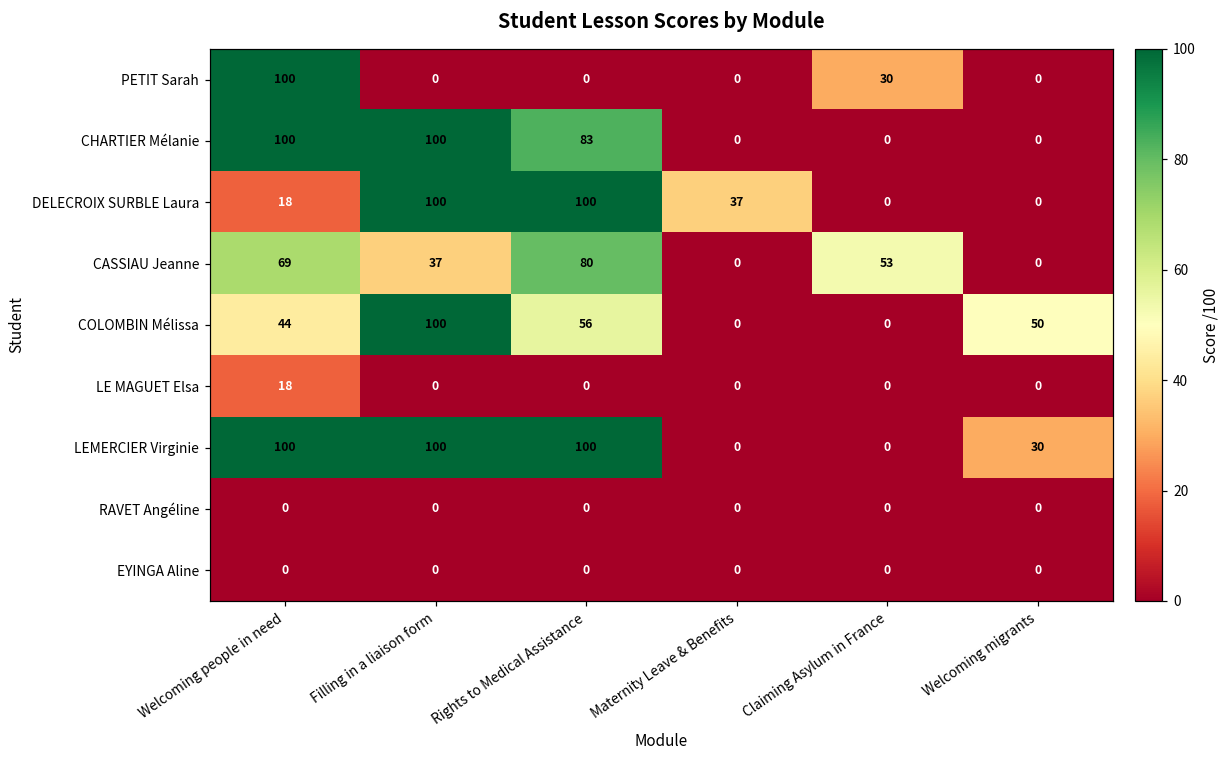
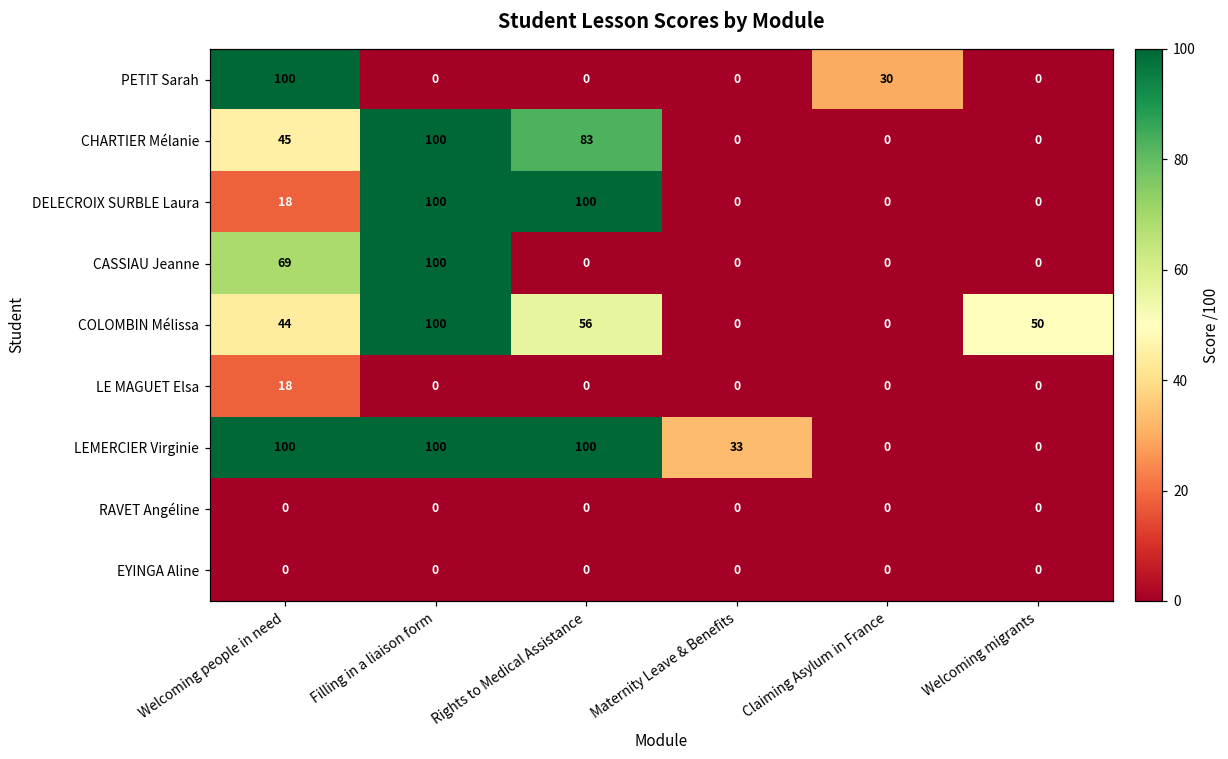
  {
    "PETIT Sarah": {
      "Welcoming people in need": 100,
      "Filling in a liaison form": 0,
      "Rights to Medical Assistance": 0,
      "Maternity Leave & Benefits": 0,
      "Claiming Asylum in France": 30,
      "Welcoming migrants": 0
    },
    "CHARTIER Mélanie": {
-     "Welcoming people in need": 100,
+     "Welcoming people in need": 45,
      "Filling in a liaison form": 100,
      "Rights to Medical Assistance": 83,
      "Maternity Leave & Benefits": 0,
      "Claiming Asylum in France": 0,
      "Welcoming migrants": 0
    },
    "DELECROIX SURBLE Laura": {
      "Welcoming people in need": 18,
      "Filling in a liaison form": 100,
      "Rights to Medical Assistance": 100,
-     "Maternity Leave & Benefits": 37,
+     "Maternity Leave & Benefits": 0,
      "Claiming Asylum in France": 0,
      "Welcoming migrants": 0
    },
    "CASSIAU Jeanne": {
      "Welcoming people in need": 69,
-     "Filling in a liaison form": 37,
-     "Rights to Medical Assistance": 80,
+     "Filling in a liaison form": 100,
+     "Rights to Medical Assistance": 0,
      "Maternity Leave & Benefits": 0,
-     "Claiming Asylum in France": 53,
+     "Claiming Asylum in France": 0,
      "Welcoming migrants": 0
    },
    "COLOMBIN Mélissa": {
      "Welcoming people in need": 44,
      "Filling in a liaison form": 100,
      "Rights to Medical Assistance": 56,
      "Maternity Leave & Benefits": 0,
      "Claiming Asylum in France": 0,
      "Welcoming migrants": 50
    },
    "LE MAGUET Elsa": {
      "Welcoming people in need": 18,
      "Filling in a liaison form": 0,
      "Rights to Medical Assistance": 0,
      "Maternity Leave & Benefits": 0,
      "Claiming Asylum in France": 0,
      "Welcoming migrants": 0
    },
    "LEMERCIER Virginie": {
      "Welcoming people in need": 100,
      "Filling in a liaison form": 100,
      "Rights to Medical Assistance": 100,
-     "Maternity Leave & Benefits": 0,
+     "Maternity Leave & Benefits": 33,
      "Claiming Asylum in France": 0,
-     "Welcoming migrants": 30
+     "Welcoming migrants": 0
    },
    "RAVET Angéline": {
      "Welcoming people in need": 0,
      "Filling in a liaison form": 0,
      "Rights to Medical Assistance": 0,
      "Maternity Leave & Benefits": 0,
      "Claiming Asylum in France": 0,
      "Welcoming migrants": 0
    },
    "EYINGA Aline": {
      "Welcoming people in need": 0,
      "Filling in a liaison form": 0,
      "Rights to Medical Assistance": 0,
      "Maternity Leave & Benefits": 0,
      "Claiming Asylum in France": 0,
      "Welcoming migrants": 0
    }
  }
